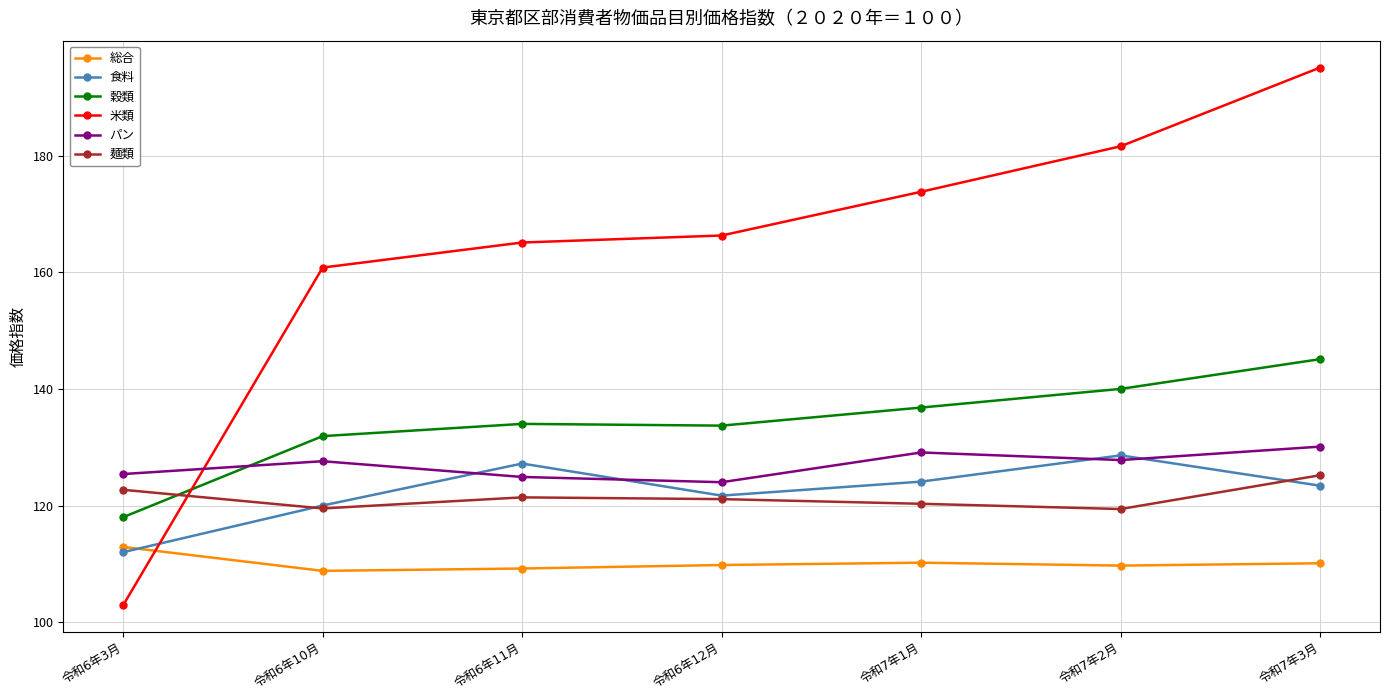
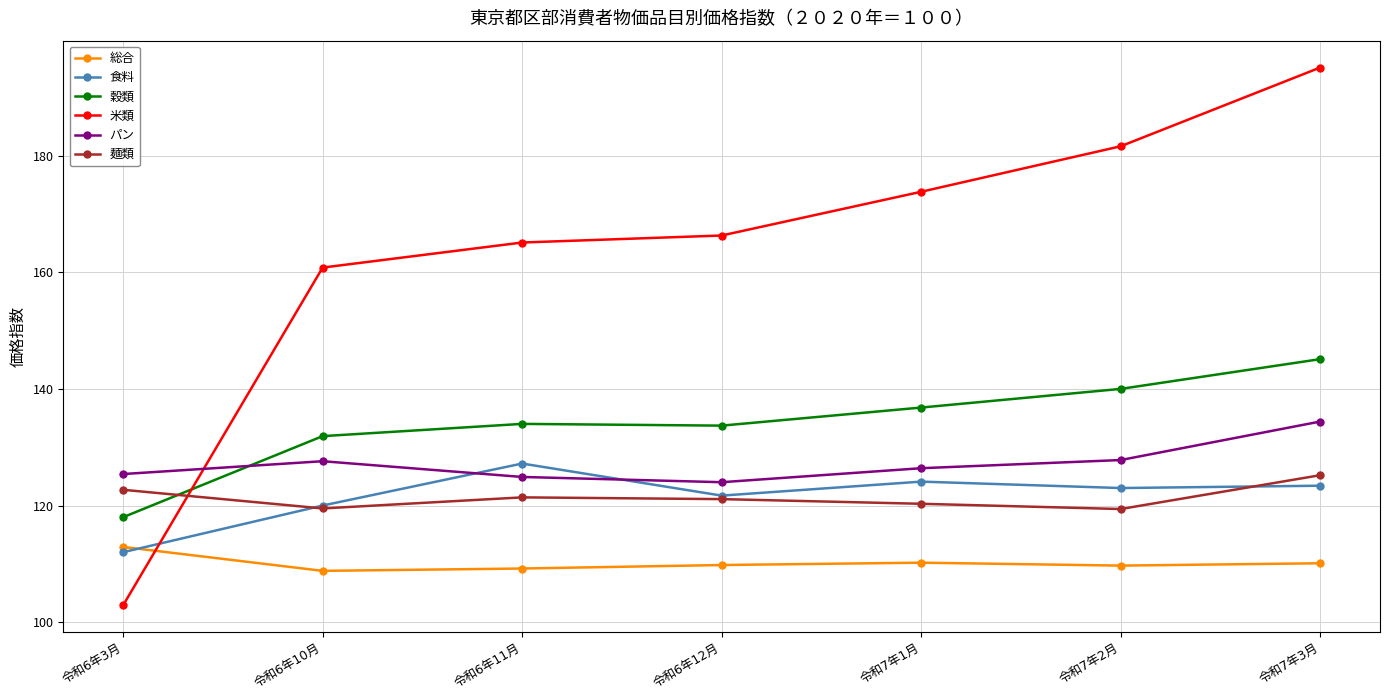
  {
    "総合": {
      "令和6年3月": 113,
      "令和6年10月": 109,
      "令和6年11月": 109,
      "令和6年12月": 110,
      "令和7年1月": 110,
      "令和7年2月": 110,
      "令和7年3月": 110
    },
    "食料": {
      "令和6年3月": 112,
      "令和6年10月": 120,
      "令和6年11月": 127,
      "令和6年12月": 122,
      "令和7年1月": 124,
-     "令和7年2月": 129,
+     "令和7年2月": 123,
      "令和7年3月": 123
    },
    "穀類": {
      "令和6年3月": 118,
      "令和6年10月": 132,
      "令和6年11月": 134,
      "令和6年12月": 134,
      "令和7年1月": 137,
      "令和7年2月": 140,
      "令和7年3月": 145
    },
    "米類": {
      "令和6年3月": 103,
      "令和6年10月": 161,
      "令和6年11月": 165,
      "令和6年12月": 166,
      "令和7年1月": 174,
      "令和7年2月": 182,
      "令和7年3月": 195
    },
    "パン": {
      "令和6年3月": 125,
      "令和6年10月": 128,
      "令和6年11月": 125,
      "令和6年12月": 124,
-     "令和7年1月": 129,
+     "令和7年1月": 126,
      "令和7年2月": 128,
-     "令和7年3月": 130
+     "令和7年3月": 134
    },
    "麺類": {
      "令和6年3月": 123,
      "令和6年10月": 120,
      "令和6年11月": 121,
      "令和6年12月": 121,
      "令和7年1月": 120,
      "令和7年2月": 119,
      "令和7年3月": 125
    }
  }
